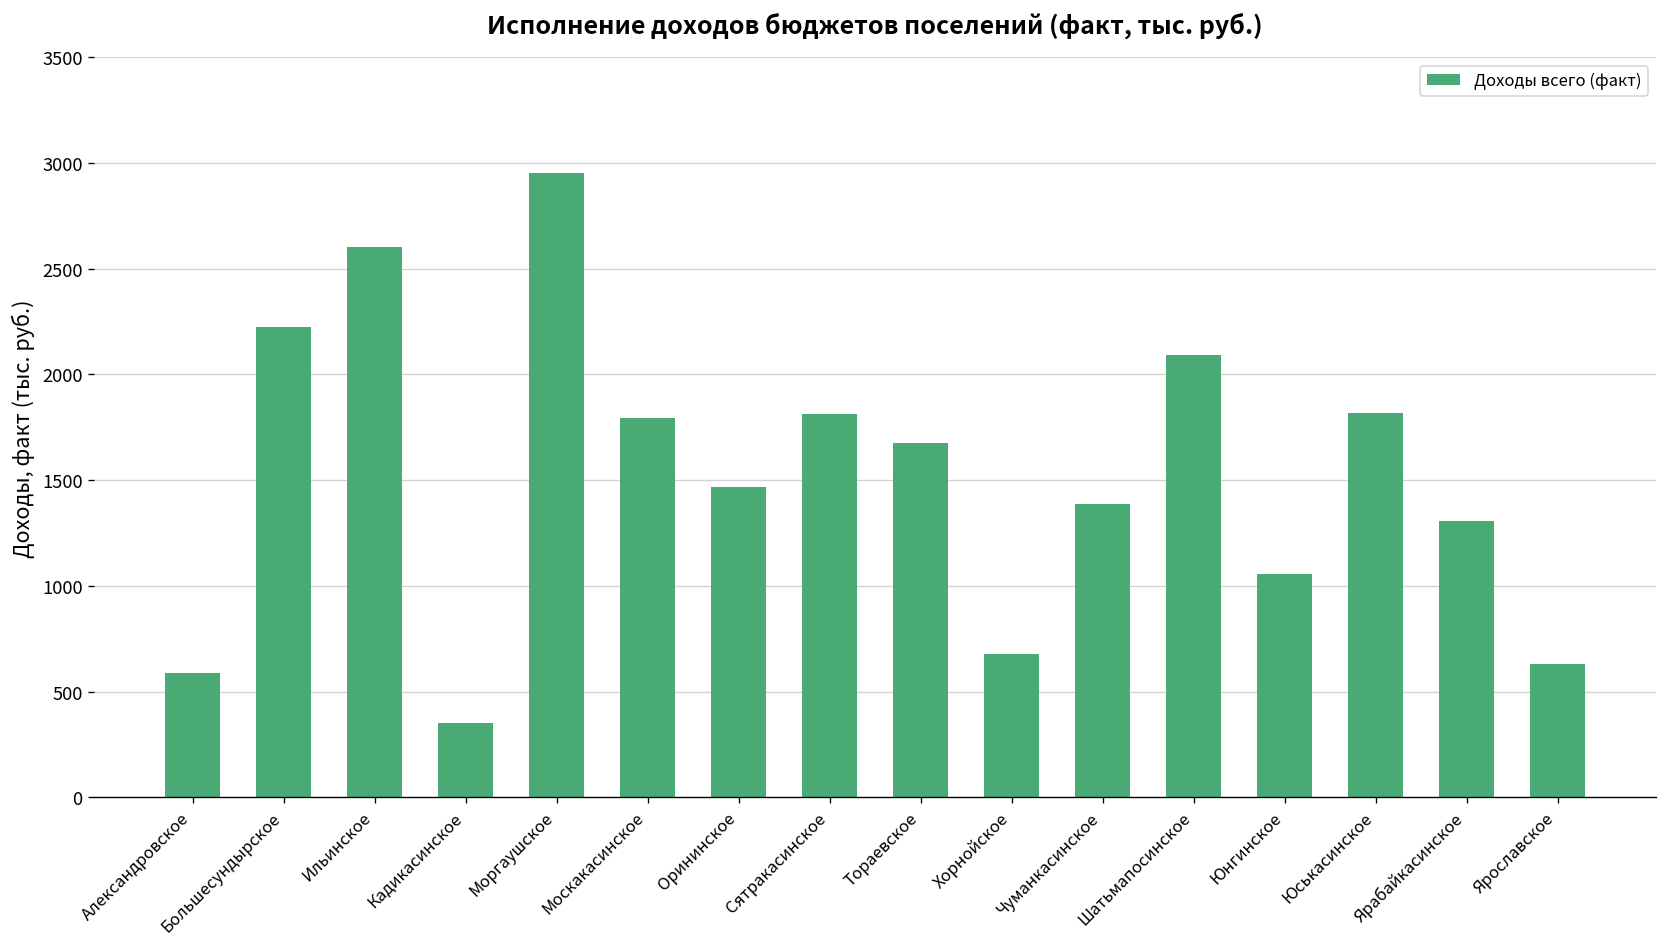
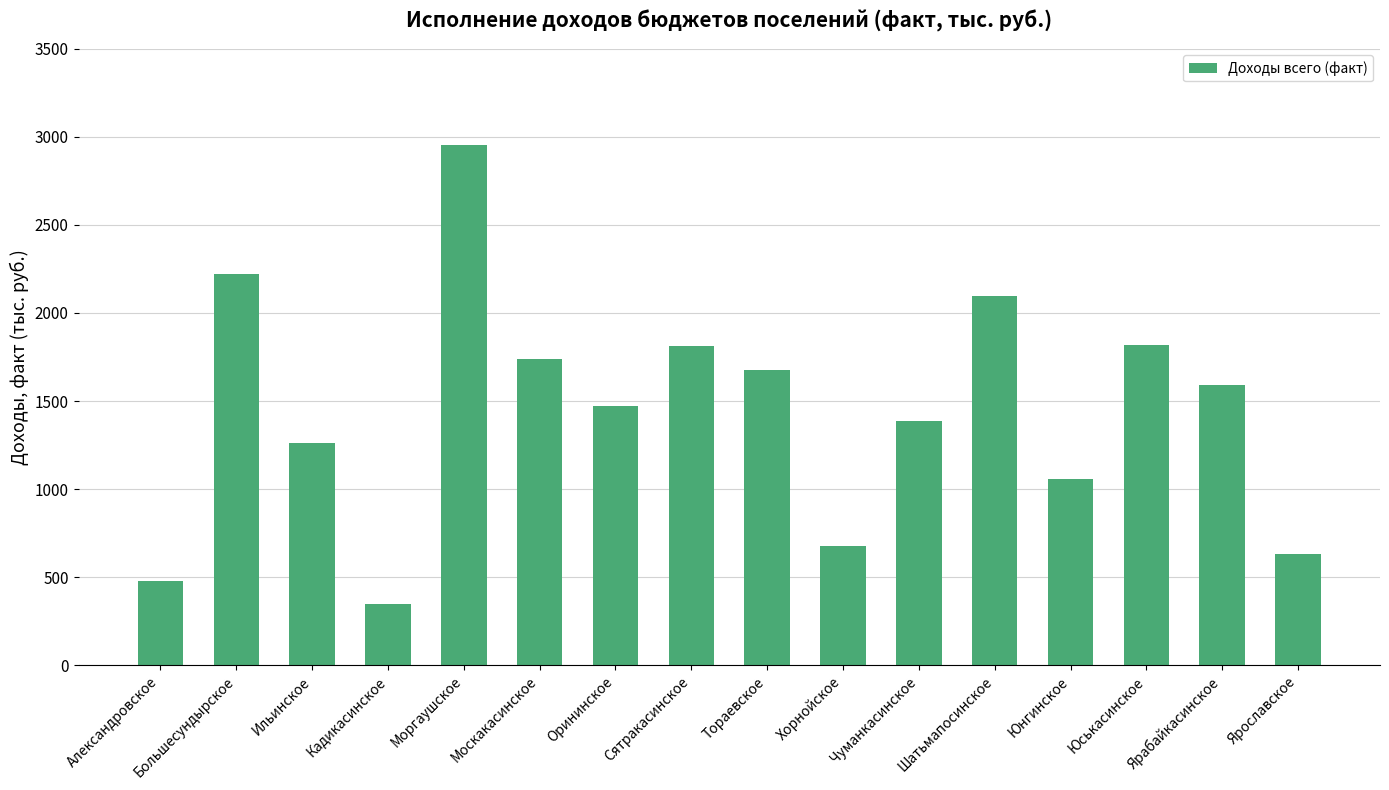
  {
-   "Александровское": 590,
+   "Александровское": 480,
    "Большесундырское": 2220,
-   "Ильинское": 2600,
+   "Ильинское": 1260,
    "Кадикасинское": 350,
    "Моргаушское": 2950,
-   "Москакасинское": 1790,
+   "Москакасинское": 1740,
    "Орининское": 1470,
    "Сятракасинское": 1810,
    "Тораевское": 1680,
    "Хорнойское": 680,
    "Чуманкасинское": 1390,
    "Шатьмапосинское": 2090,
    "Юнгинское": 1060,
    "Юськасинское": 1820,
-   "Ярабайкасинское": 1310,
+   "Ярабайкасинское": 1590,
    "Ярославское": 630
  }
